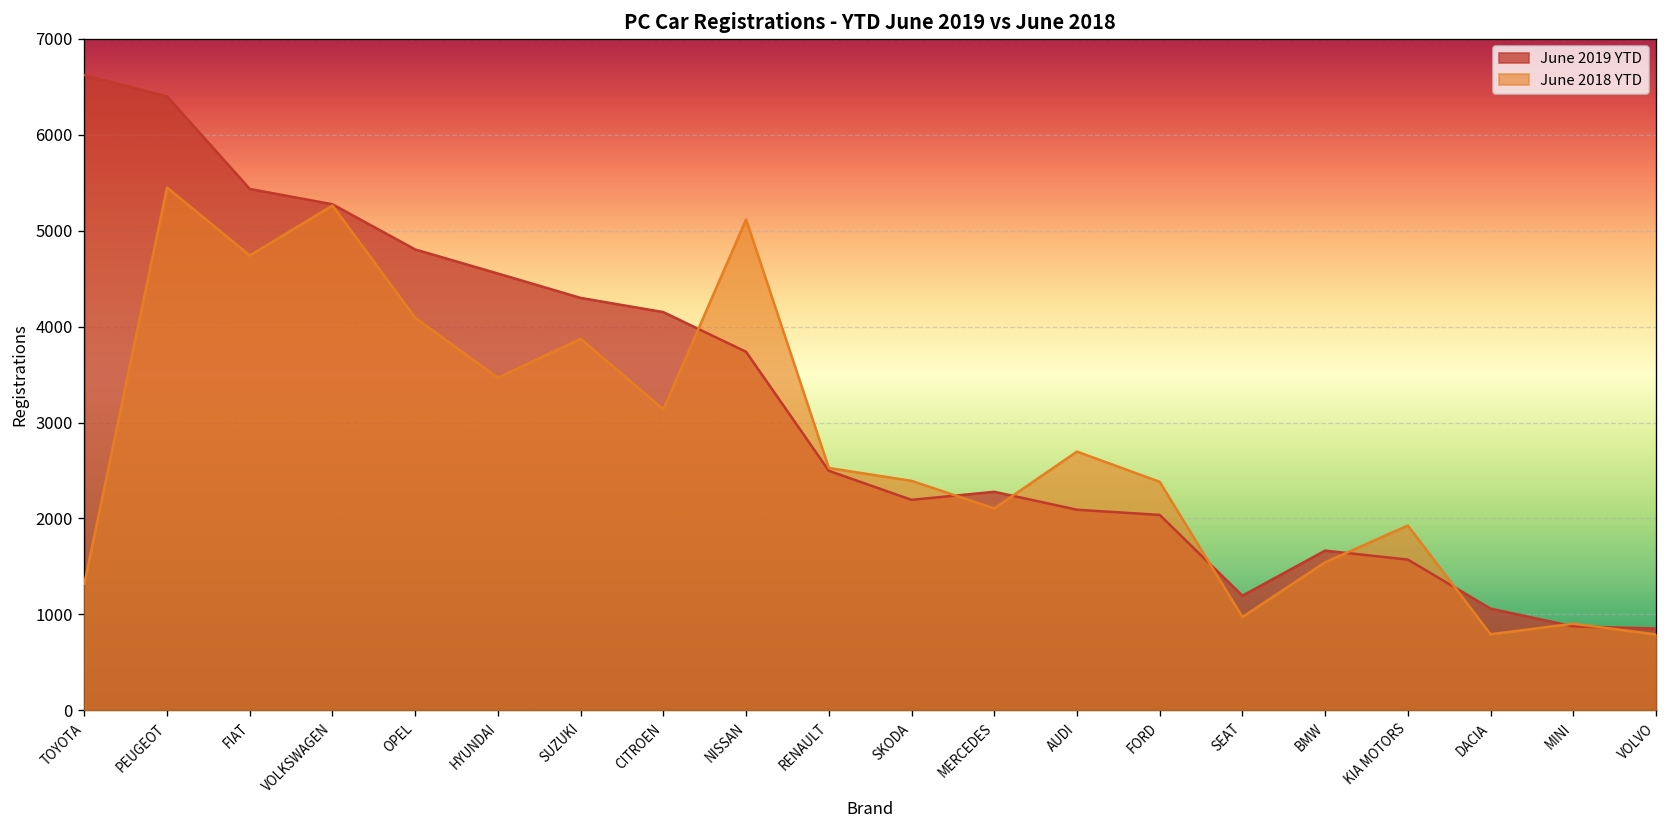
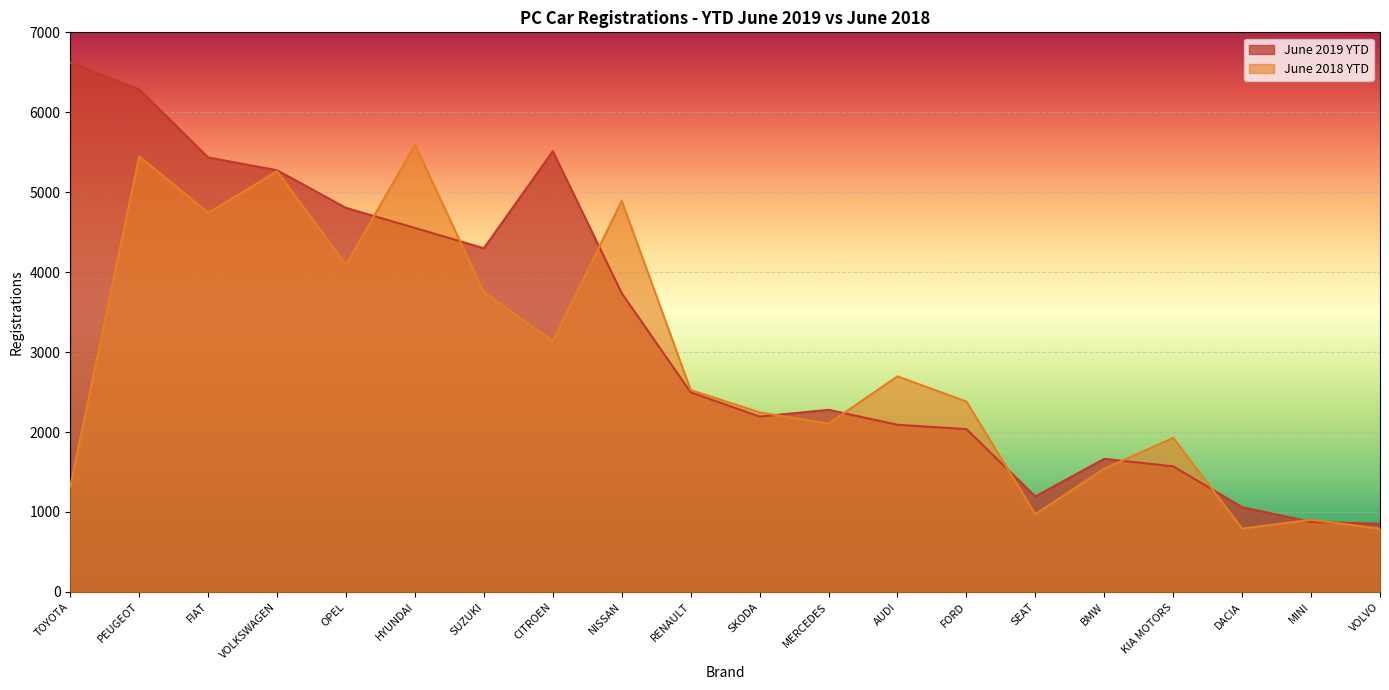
  {
    "June 2019 YTD": {
      "TOYOTA": 6600,
-     "PEUGEOT": 6400,
+     "PEUGEOT": 6300,
      "FIAT": 5400,
      "OPEL": 4800,
      "HYUNDAI": 4600,
      "SUZUKI": 4300,
-     "CITROEN": 4200,
+     "CITROEN": 5500,
      "NISSAN": 3700,
      "SKODA": 2200,
      "MERCEDES": 2300,
      "AUDI": 2100,
      "FORD": 2000,
      "SEAT": 1200,
      "BMW": 1700,
      "KIA MOTORS": 1600,
      "DACIA": 1100,
      "VOLVO": 900
    },
    "June 2018 YTD": {
      "TOYOTA": 1300,
      "PEUGEOT": 5500,
      "FIAT": 4700,
      "OPEL": 4100,
-     "HYUNDAI": 3500,
-     "SUZUKI": 3900,
+     "HYUNDAI": 5600,
+     "SUZUKI": 3800,
      "CITROEN": 3100,
-     "NISSAN": 5100,
-     "SKODA": 2400,
+     "NISSAN": 4900,
+     "SKODA": 2200,
      "MERCEDES": 2100,
      "AUDI": 2700,
      "FORD": 2400,
      "SEAT": 1000,
      "BMW": 1500,
      "KIA MOTORS": 1900,
      "DACIA": 800,
      "VOLVO": 800
    }
  }
